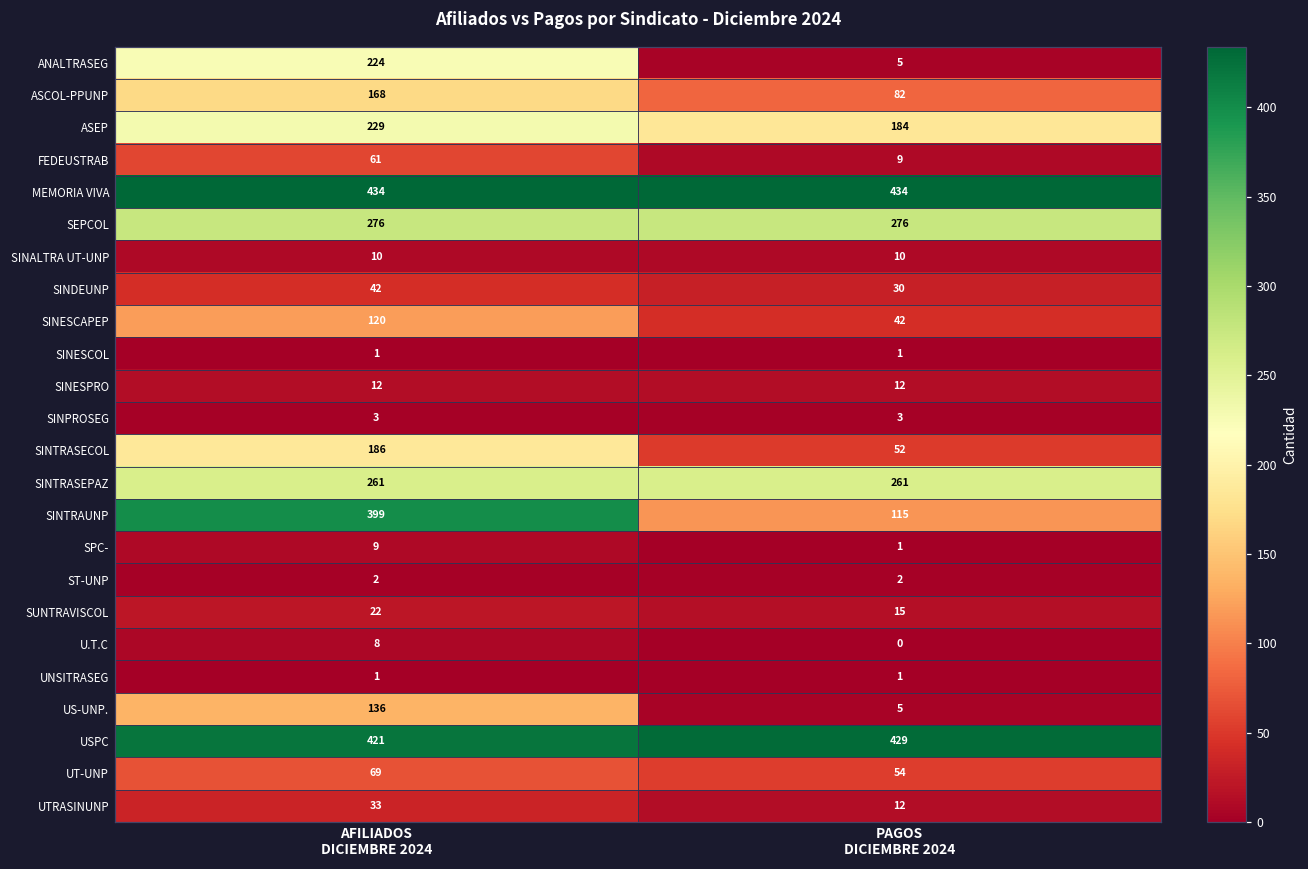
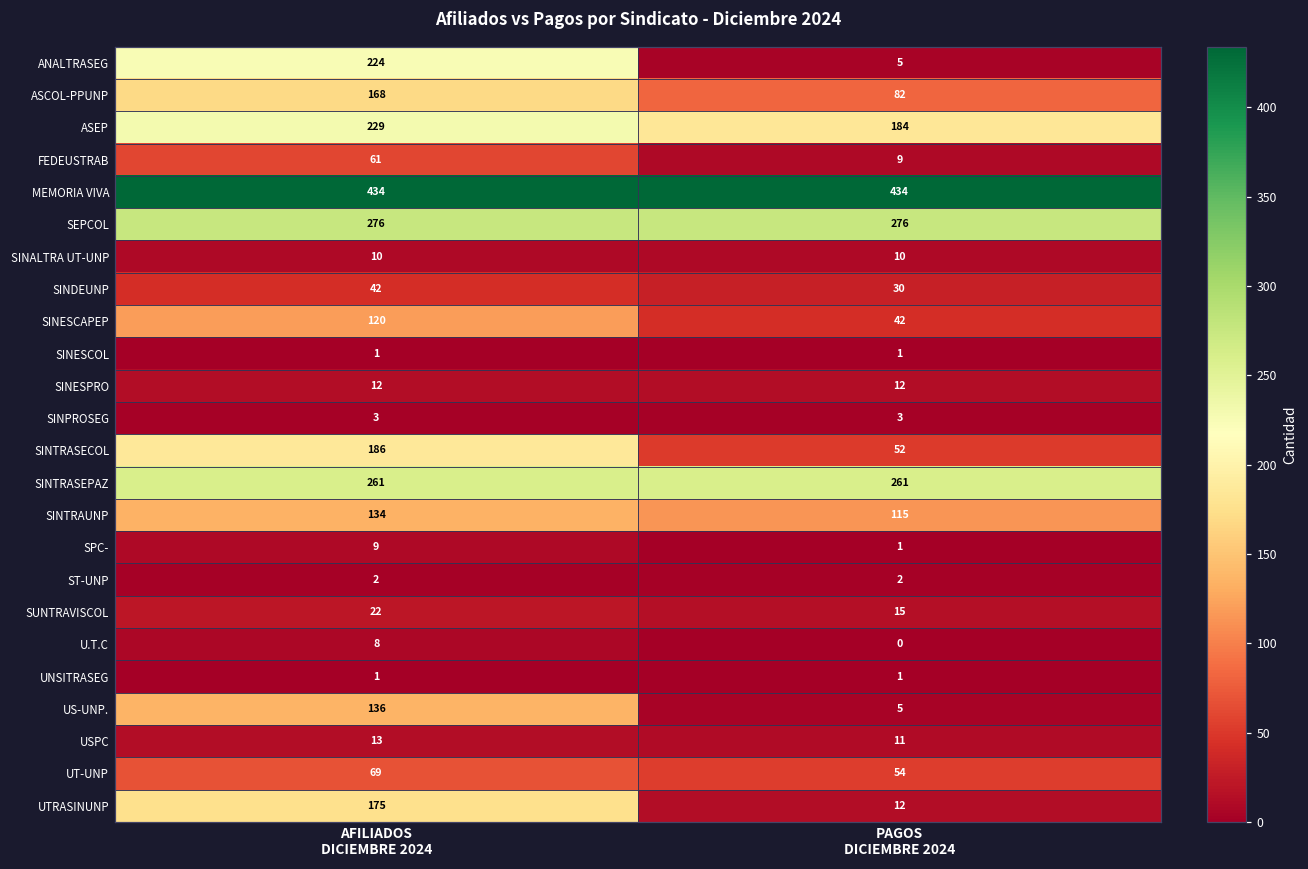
  {
    "ANALTRASEG": {
      "AFILIADOS DICIEMBRE 2024": 224,
      "PAGOS DICIEMBRE 2024": 5
    },
    "ASCOL-PPUNP": {
      "AFILIADOS DICIEMBRE 2024": 168,
      "PAGOS DICIEMBRE 2024": 82
    },
    "ASEP": {
      "AFILIADOS DICIEMBRE 2024": 229,
      "PAGOS DICIEMBRE 2024": 184
    },
    "FEDEUSTRAB": {
      "AFILIADOS DICIEMBRE 2024": 61,
      "PAGOS DICIEMBRE 2024": 9
    },
    "MEMORIA VIVA": {
      "AFILIADOS DICIEMBRE 2024": 434,
      "PAGOS DICIEMBRE 2024": 434
    },
    "SEPCOL": {
      "AFILIADOS DICIEMBRE 2024": 276,
      "PAGOS DICIEMBRE 2024": 276
    },
    "SINALTRA UT-UNP": {
      "AFILIADOS DICIEMBRE 2024": 10,
      "PAGOS DICIEMBRE 2024": 10
    },
    "SINDEUNP": {
      "AFILIADOS DICIEMBRE 2024": 42,
      "PAGOS DICIEMBRE 2024": 30
    },
    "SINESCAPEP": {
      "AFILIADOS DICIEMBRE 2024": 120,
      "PAGOS DICIEMBRE 2024": 42
    },
    "SINESCOL": {
      "AFILIADOS DICIEMBRE 2024": 1,
      "PAGOS DICIEMBRE 2024": 1
    },
    "SINESPRO": {
      "AFILIADOS DICIEMBRE 2024": 12,
      "PAGOS DICIEMBRE 2024": 12
    },
    "SINPROSEG": {
      "AFILIADOS DICIEMBRE 2024": 3,
      "PAGOS DICIEMBRE 2024": 3
    },
    "SINTRASECOL": {
      "AFILIADOS DICIEMBRE 2024": 186,
      "PAGOS DICIEMBRE 2024": 52
    },
    "SINTRASEPAZ": {
      "AFILIADOS DICIEMBRE 2024": 261,
      "PAGOS DICIEMBRE 2024": 261
    },
    "SINTRAUNP": {
-     "AFILIADOS DICIEMBRE 2024": 399,
+     "AFILIADOS DICIEMBRE 2024": 134,
      "PAGOS DICIEMBRE 2024": 115
    },
    "SPC-": {
      "AFILIADOS DICIEMBRE 2024": 9,
      "PAGOS DICIEMBRE 2024": 1
    },
    "ST-UNP": {
      "AFILIADOS DICIEMBRE 2024": 2,
      "PAGOS DICIEMBRE 2024": 2
    },
    "SUNTRAVISCOL": {
      "AFILIADOS DICIEMBRE 2024": 22,
      "PAGOS DICIEMBRE 2024": 15
    },
    "U.T.C": {
      "AFILIADOS DICIEMBRE 2024": 8,
      "PAGOS DICIEMBRE 2024": 0
    },
    "UNSITRASEG": {
      "AFILIADOS DICIEMBRE 2024": 1,
      "PAGOS DICIEMBRE 2024": 1
    },
    "US-UNP.": {
      "AFILIADOS DICIEMBRE 2024": 136,
      "PAGOS DICIEMBRE 2024": 5
    },
    "USPC": {
-     "AFILIADOS DICIEMBRE 2024": 421,
-     "PAGOS DICIEMBRE 2024": 429
+     "AFILIADOS DICIEMBRE 2024": 13,
+     "PAGOS DICIEMBRE 2024": 11
    },
    "UT-UNP": {
      "AFILIADOS DICIEMBRE 2024": 69,
      "PAGOS DICIEMBRE 2024": 54
    },
    "UTRASINUNP": {
-     "AFILIADOS DICIEMBRE 2024": 33,
+     "AFILIADOS DICIEMBRE 2024": 175,
      "PAGOS DICIEMBRE 2024": 12
    }
  }
